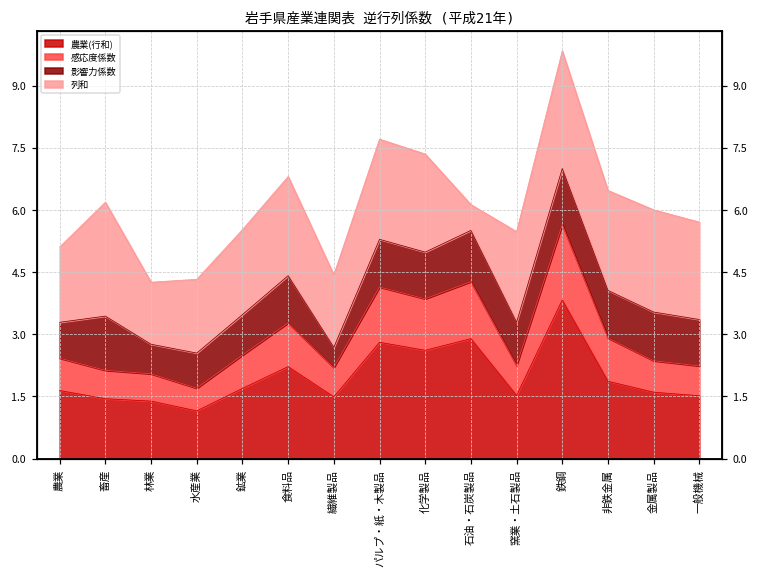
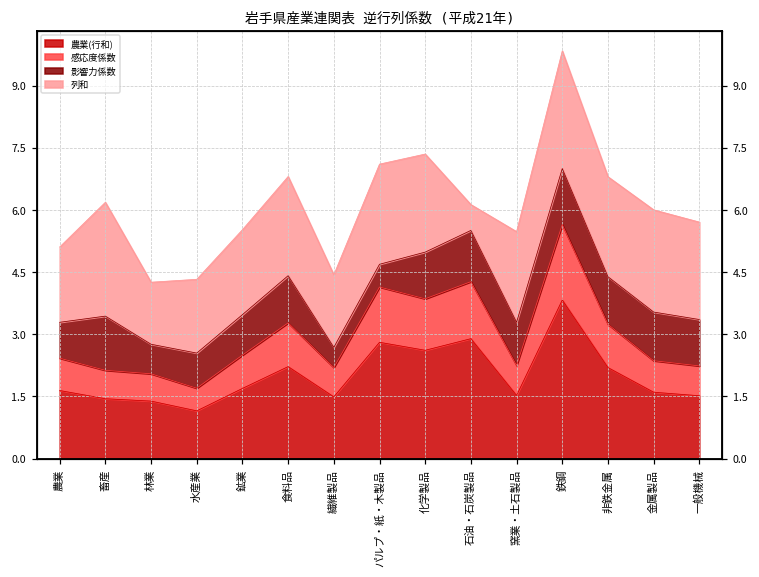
  {
    "農業(行和)": {
      "農業": 1.6,
      "畜産": 1.4,
      "林業": 1.4,
      "水産業": 1.2,
      "鉱業": 1.7,
      "食料品": 2.2,
      "繊維製品": 1.5,
      "パルプ・紙・木製品": 2.8,
      "化学製品": 2.6,
      "石油・石炭製品": 2.9,
      "窯業・土石製品": 1.5,
      "鉄鋼": 3.8,
-     "非鉄金属": 1.9,
+     "非鉄金属": 2.2,
      "金属製品": 1.6,
      "一般機械": 1.5
    },
    "感応度係数": {
      "農業": 0.8,
      "畜産": 0.7,
      "林業": 0.7,
      "水産業": 0.5,
      "鉱業": 0.8,
      "食料品": 1.1,
      "繊維製品": 0.7,
      "パルプ・紙・木製品": 1.3,
      "化学製品": 1.2,
      "石油・石炭製品": 1.4,
      "窯業・土石製品": 0.7,
      "鉄鋼": 1.8,
      "非鉄金属": 1.0,
      "金属製品": 0.8,
      "一般機械": 0.7
    },
    "影響力係数": {
      "農業": 0.9,
      "畜産": 1.3,
      "林業": 0.7,
      "水産業": 0.8,
      "鉱業": 1.0,
      "食料品": 1.1,
      "繊維製品": 0.5,
-     "パルプ・紙・木製品": 1.2,
+     "パルプ・紙・木製品": 0.5,
      "化学製品": 1.1,
      "石油・石炭製品": 1.2,
      "窯業・土石製品": 1.0,
      "鉄鋼": 1.4,
      "非鉄金属": 1.1,
      "金属製品": 1.2,
      "一般機械": 1.1
    },
    "列和": {
      "農業": 1.8,
      "畜産": 2.7,
      "林業": 1.5,
      "水産業": 1.8,
      "鉱業": 2.1,
      "食料品": 2.4,
      "繊維製品": 1.8,
      "パルプ・紙・木製品": 2.4,
      "化学製品": 2.4,
      "石油・石炭製品": 0.6,
      "窯業・土石製品": 2.2,
      "鉄鋼": 2.8,
      "非鉄金属": 2.4,
      "金属製品": 2.5,
      "一般機械": 2.4
    }
  }
